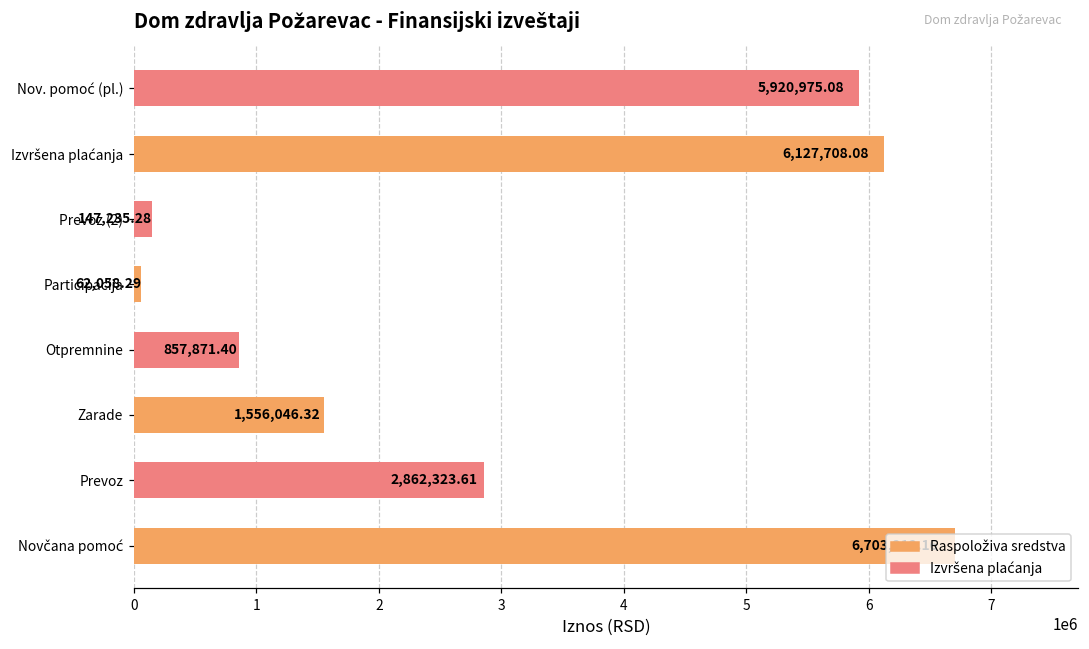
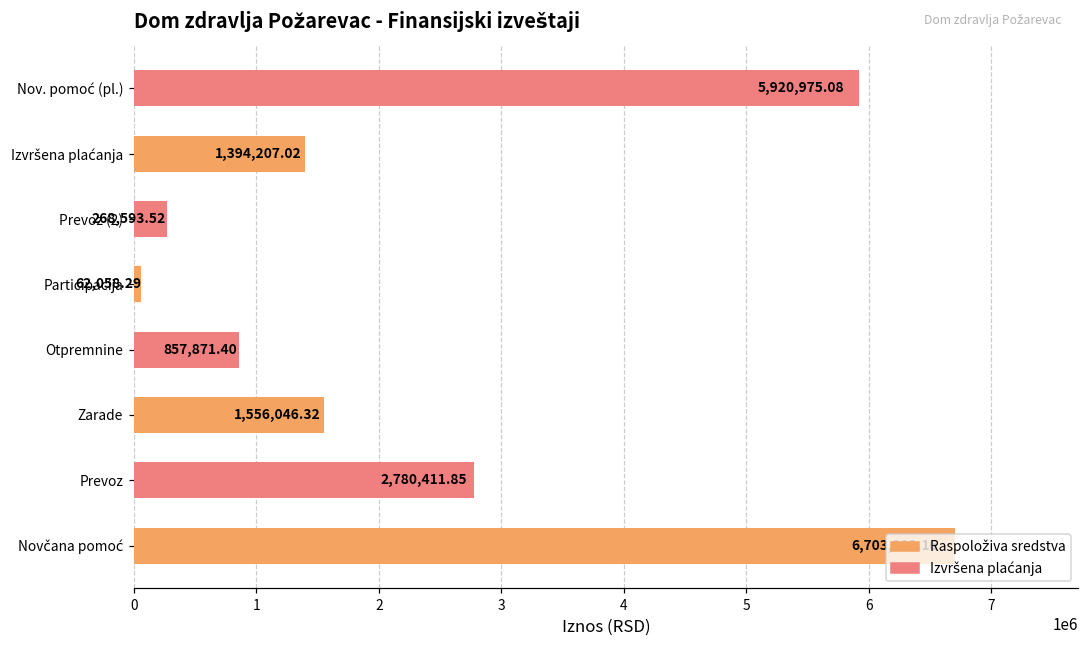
  {
    "Nov. pomoć (pl.)": "5,920,975.08",
-   "Izvršena plaćanja": "6,127,708.08",
-   "Prevoz (2)": "147,235.28",
+   "Izvršena plaćanja": "1,394,207.02",
+   "Prevoz (2)": "268,593.52",
    "Participacija": "62,058.29",
    "Otpremnine": "857,871.40",
    "Zarade": "1,556,046.32",
-   "Prevoz": "2,862,323.61"
+   "Prevoz": "2,780,411.85"
  }
